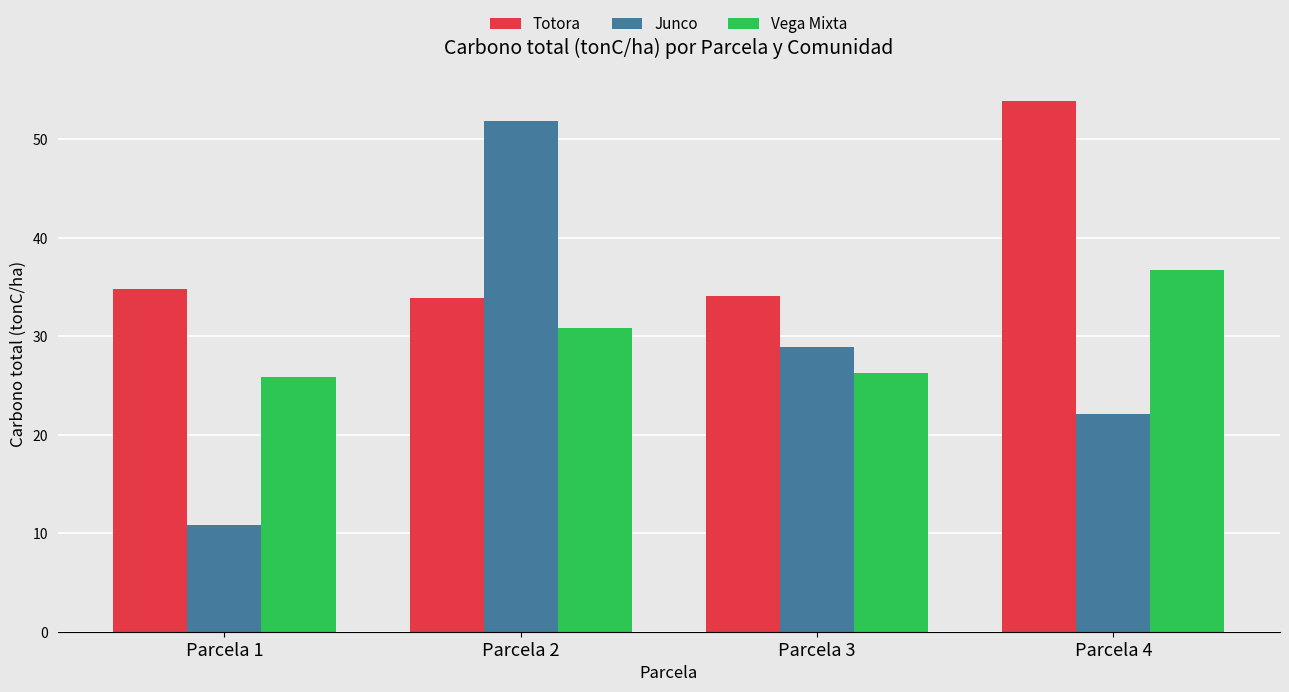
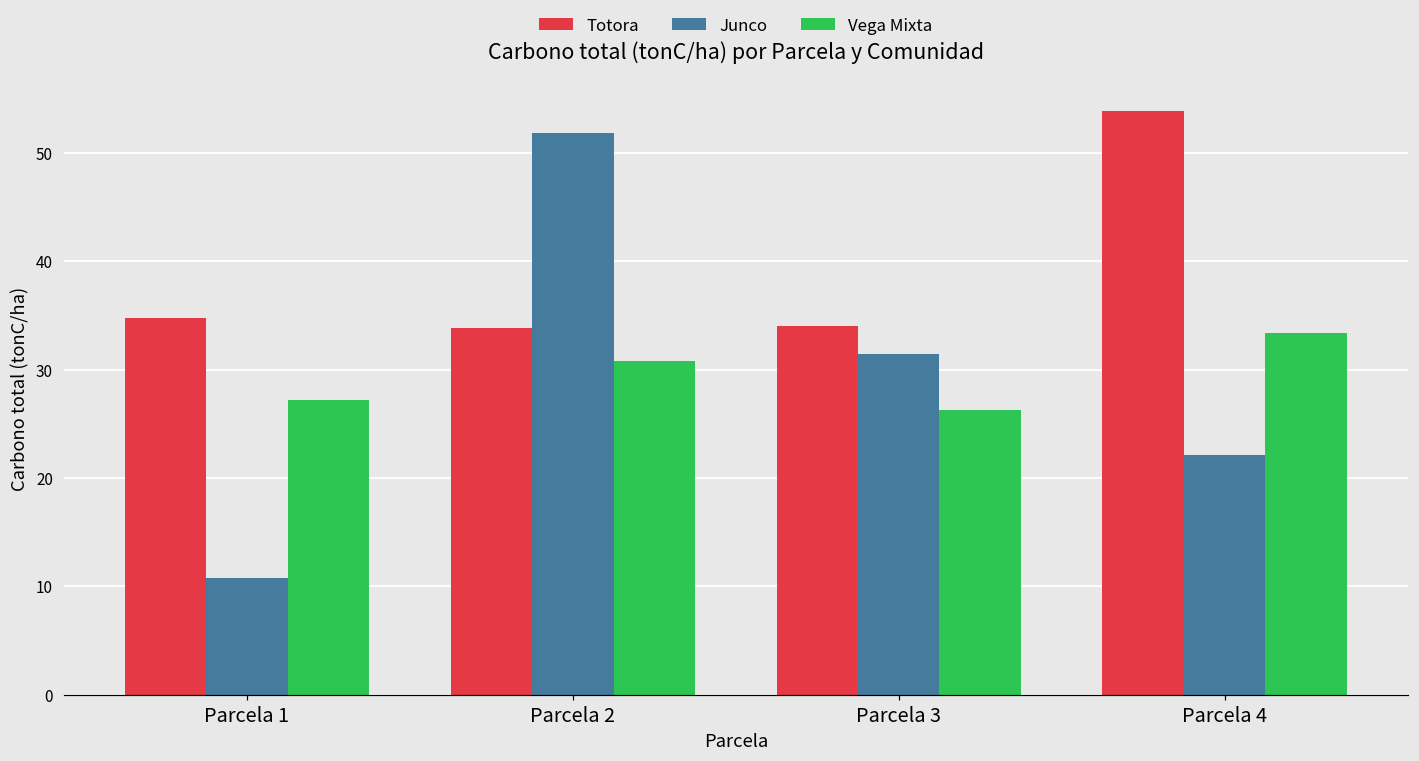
  {
    "Totora": {
      "Parcela 1": 35,
      "Parcela 2": 34,
      "Parcela 3": 34,
      "Parcela 4": 54
    },
    "Junco": {
      "Parcela 1": 11,
      "Parcela 2": 52,
-     "Parcela 3": 29,
+     "Parcela 3": 31,
      "Parcela 4": 22
    },
    "Vega Mixta": {
-     "Parcela 1": 26,
+     "Parcela 1": 27,
      "Parcela 2": 31,
      "Parcela 3": 26,
-     "Parcela 4": 37
+     "Parcela 4": 33
    }
  }
